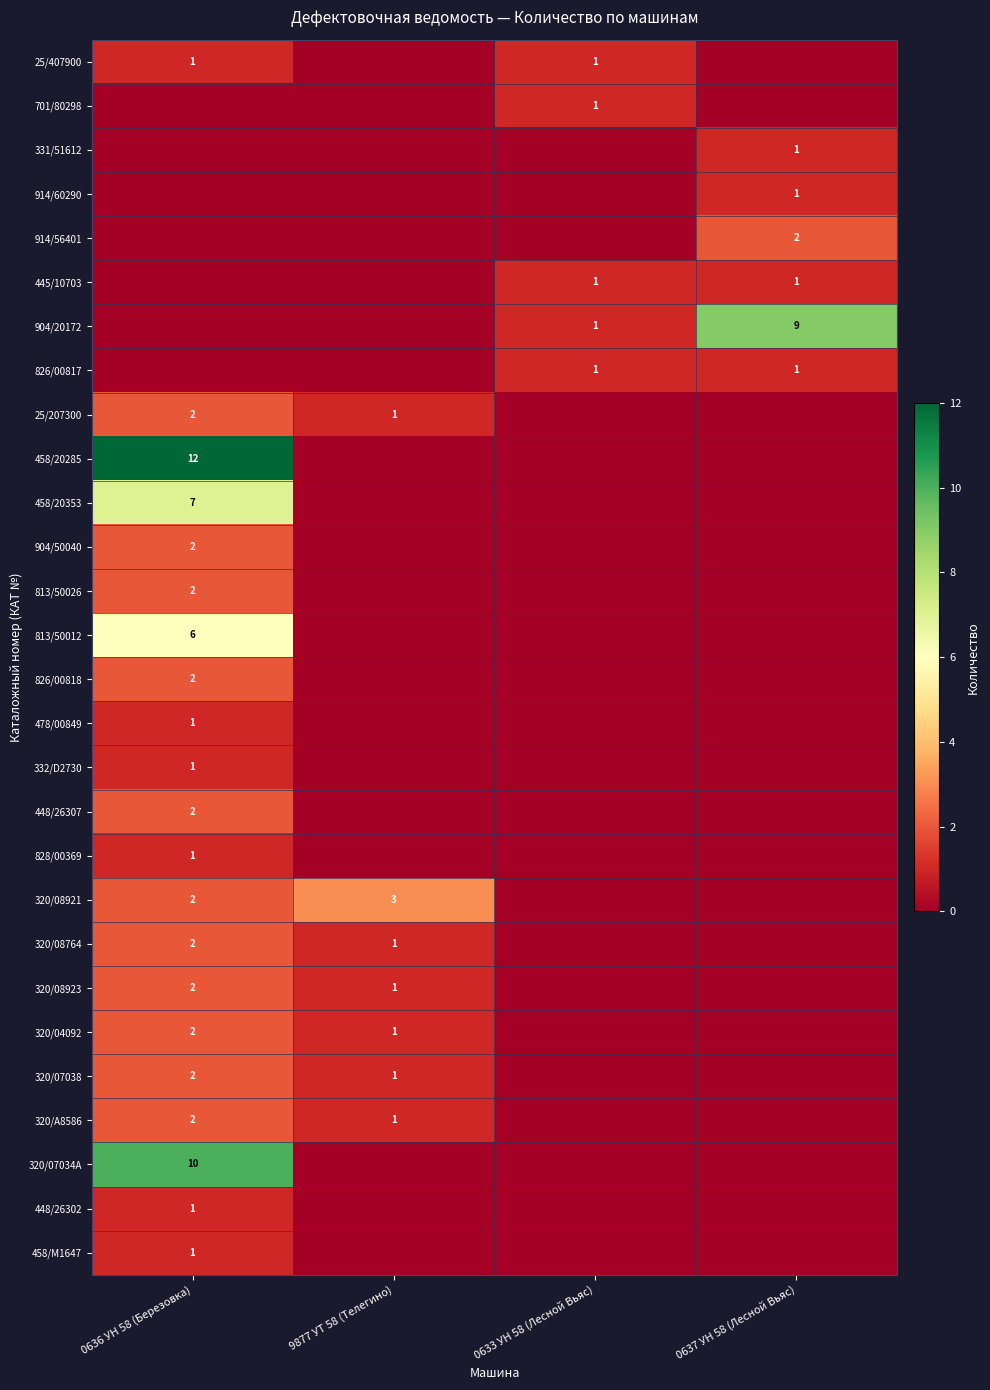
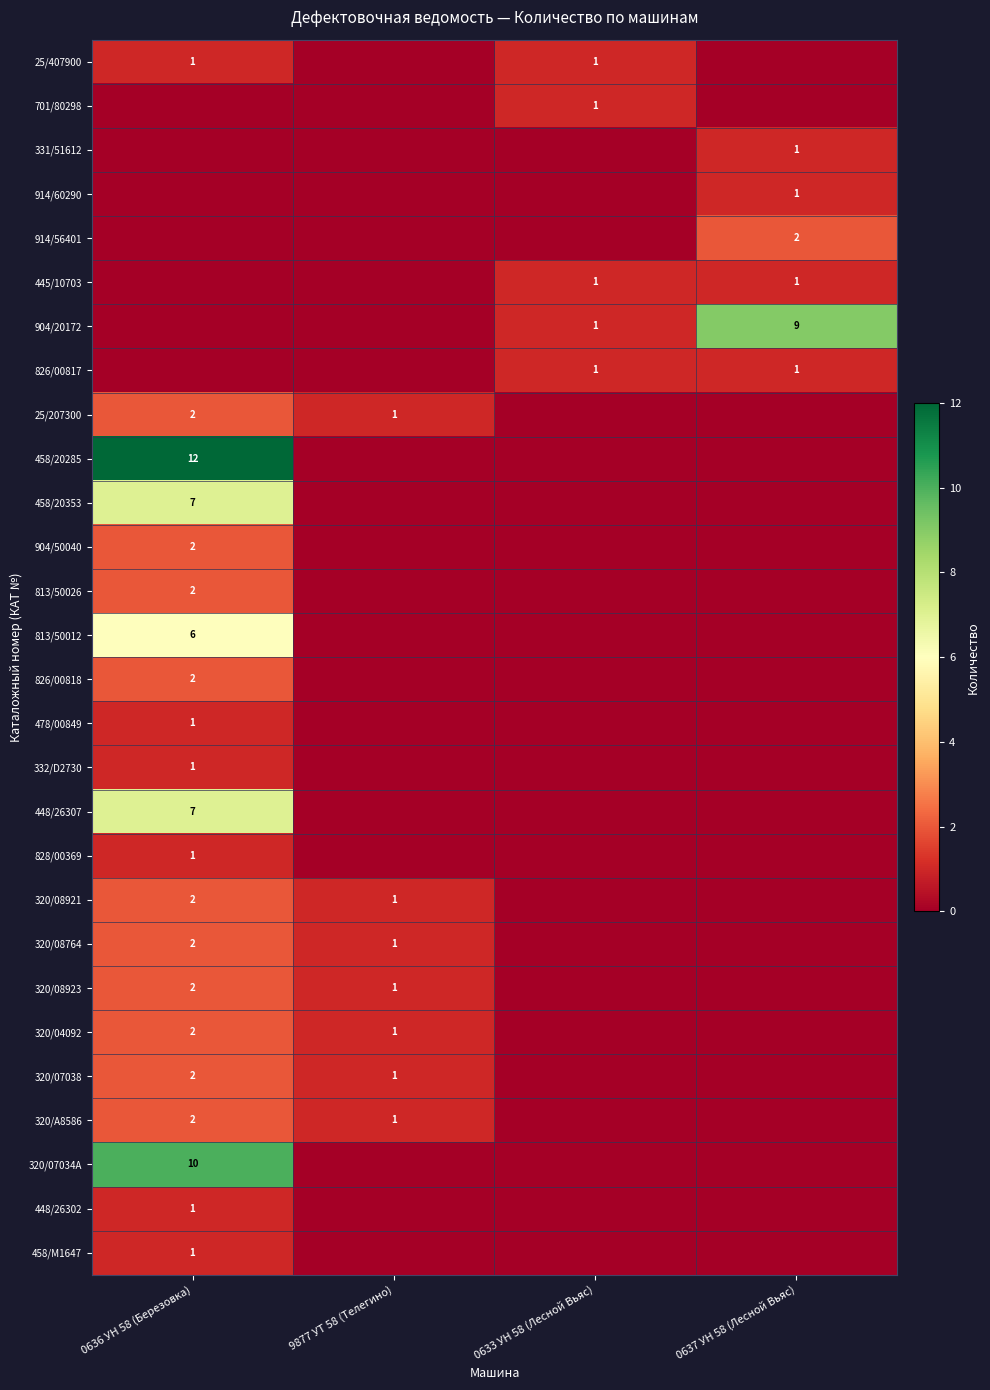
  {
    "25/407900": {
      "0636 УН 58 (Березовка)": 1,
      "0633 УН 58 (Лесной Вьяс)": 1
    },
    "701/80298": {
      "0633 УН 58 (Лесной Вьяс)": 1
    },
    "331/51612": {
      "0637 УН 58 (Лесной Вьяс)": 1
    },
    "914/60290": {
      "0637 УН 58 (Лесной Вьяс)": 1
    },
    "914/56401": {
      "0637 УН 58 (Лесной Вьяс)": 2
    },
    "445/10703": {
      "0633 УН 58 (Лесной Вьяс)": 1,
      "0637 УН 58 (Лесной Вьяс)": 1
    },
    "904/20172": {
      "0633 УН 58 (Лесной Вьяс)": 1,
      "0637 УН 58 (Лесной Вьяс)": 9
    },
    "826/00817": {
      "0633 УН 58 (Лесной Вьяс)": 1,
      "0637 УН 58 (Лесной Вьяс)": 1
    },
    "25/207300": {
      "0636 УН 58 (Березовка)": 2,
      "9877 УТ 58 (Телегино)": 1
    },
    "458/20285": {
      "0636 УН 58 (Березовка)": 12
    },
    "458/20353": {
      "0636 УН 58 (Березовка)": 7
    },
    "904/50040": {
      "0636 УН 58 (Березовка)": 2
    },
    "813/50026": {
      "0636 УН 58 (Березовка)": 2
    },
    "813/50012": {
      "0636 УН 58 (Березовка)": 6
    },
    "826/00818": {
      "0636 УН 58 (Березовка)": 2
    },
    "478/00849": {
      "0636 УН 58 (Березовка)": 1
    },
    "332/D2730": {
      "0636 УН 58 (Березовка)": 1
    },
    "448/26307": {
-     "0636 УН 58 (Березовка)": 2
+     "0636 УН 58 (Березовка)": 7
    },
    "828/00369": {
      "0636 УН 58 (Березовка)": 1
    },
    "320/08921": {
      "0636 УН 58 (Березовка)": 2,
-     "9877 УТ 58 (Телегино)": 3
+     "9877 УТ 58 (Телегино)": 1
    },
    "320/08764": {
      "0636 УН 58 (Березовка)": 2,
      "9877 УТ 58 (Телегино)": 1
    },
    "320/08923": {
      "0636 УН 58 (Березовка)": 2,
      "9877 УТ 58 (Телегино)": 1
    },
    "320/04092": {
      "0636 УН 58 (Березовка)": 2,
      "9877 УТ 58 (Телегино)": 1
    },
    "320/07038": {
      "0636 УН 58 (Березовка)": 2,
      "9877 УТ 58 (Телегино)": 1
    },
    "320/А8586": {
      "0636 УН 58 (Березовка)": 2,
      "9877 УТ 58 (Телегино)": 1
    },
    "320/07034А": {
      "0636 УН 58 (Березовка)": 10
    },
    "448/26302": {
      "0636 УН 58 (Березовка)": 1
    },
    "458/М1647": {
      "0636 УН 58 (Березовка)": 1
    }
  }
